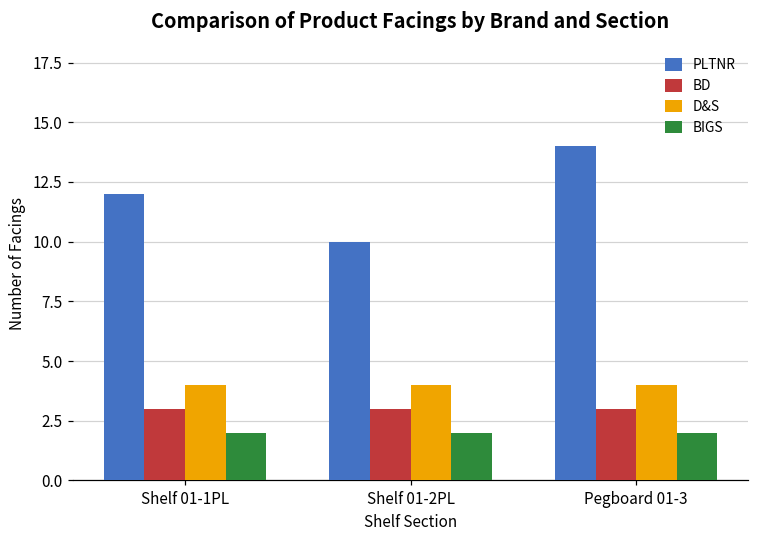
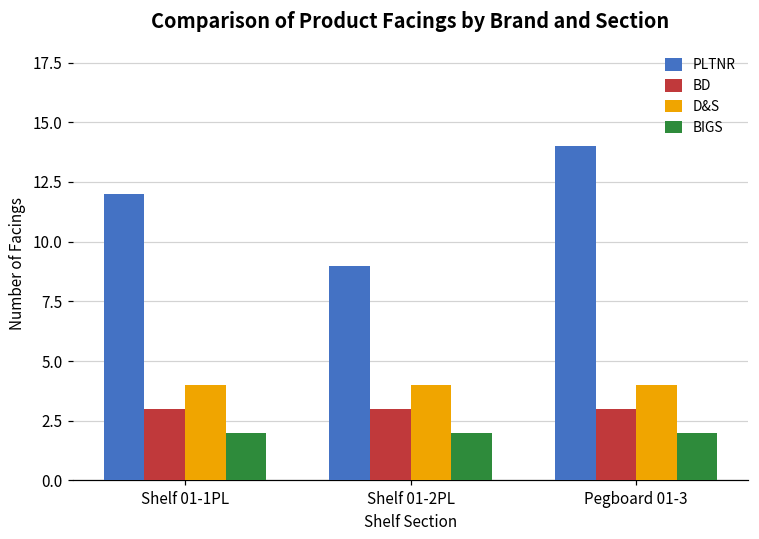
  {
    "PLTNR": {
      "Shelf 01-1PL": 12,
-     "Shelf 01-2PL": 10,
+     "Shelf 01-2PL": 9,
      "Pegboard 01-3": 14
    },
    "BD": {
      "Shelf 01-1PL": 3,
      "Shelf 01-2PL": 3,
      "Pegboard 01-3": 3
    },
    "D&S": {
      "Shelf 01-1PL": 4,
      "Shelf 01-2PL": 4,
      "Pegboard 01-3": 4
    },
    "BIGS": {
      "Shelf 01-1PL": 2,
      "Shelf 01-2PL": 2,
      "Pegboard 01-3": 2
    }
  }
